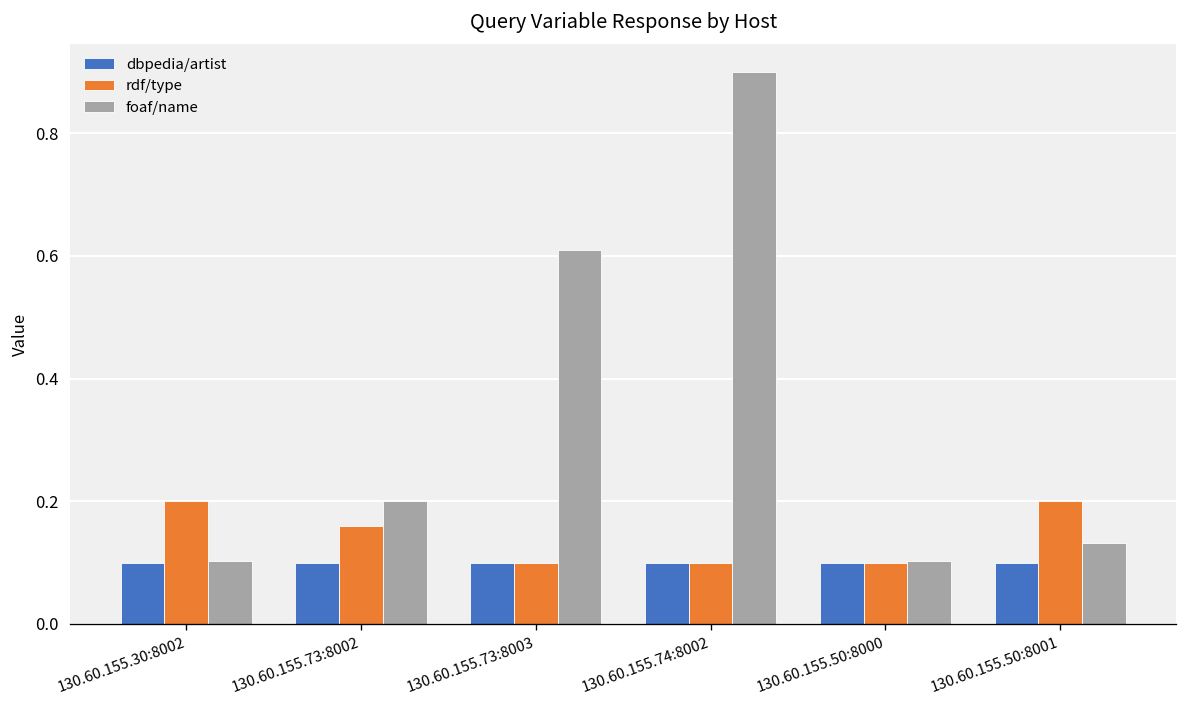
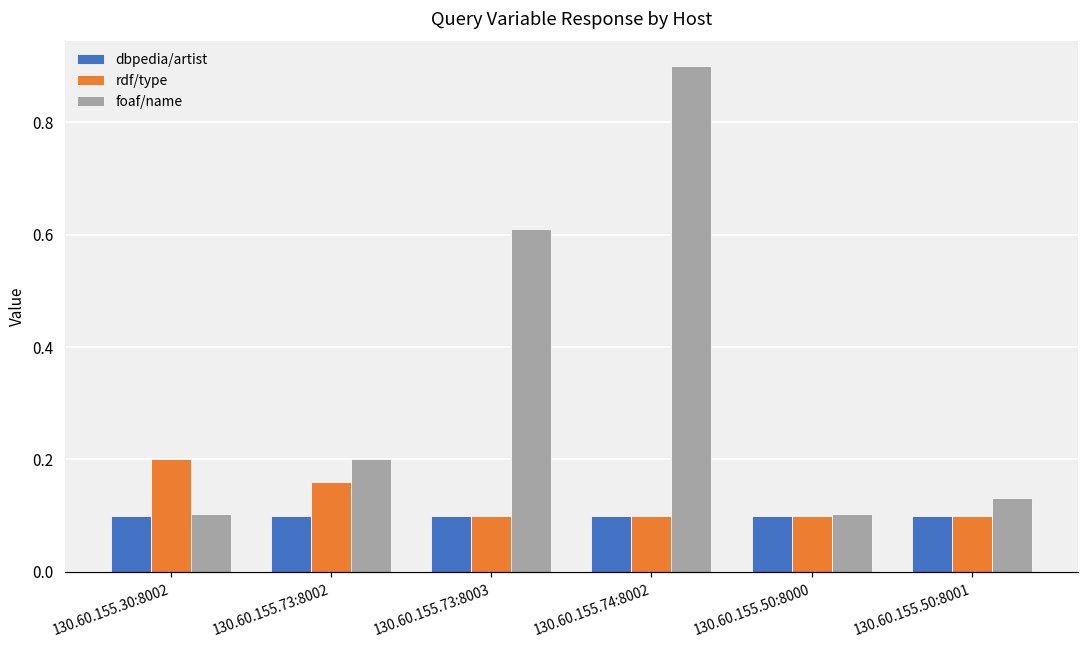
  {
    "dbpedia/artist": {
      "130.60.155.30:8002": 0.1,
      "130.60.155.73:8002": 0.1,
      "130.60.155.73:8003": 0.1,
      "130.60.155.74:8002": 0.1,
      "130.60.155.50:8000": 0.1,
      "130.60.155.50:8001": 0.1
    },
    "rdf/type": {
      "130.60.155.30:8002": 0.2,
      "130.60.155.73:8002": 0.16,
      "130.60.155.73:8003": 0.1,
      "130.60.155.74:8002": 0.1,
      "130.60.155.50:8000": 0.1,
-     "130.60.155.50:8001": 0.2
+     "130.60.155.50:8001": 0.1
    },
    "foaf/name": {
      "130.60.155.30:8002": 0.1,
      "130.60.155.73:8002": 0.2,
      "130.60.155.73:8003": 0.61,
      "130.60.155.74:8002": 0.9,
      "130.60.155.50:8000": 0.1,
      "130.60.155.50:8001": 0.13
    }
  }
